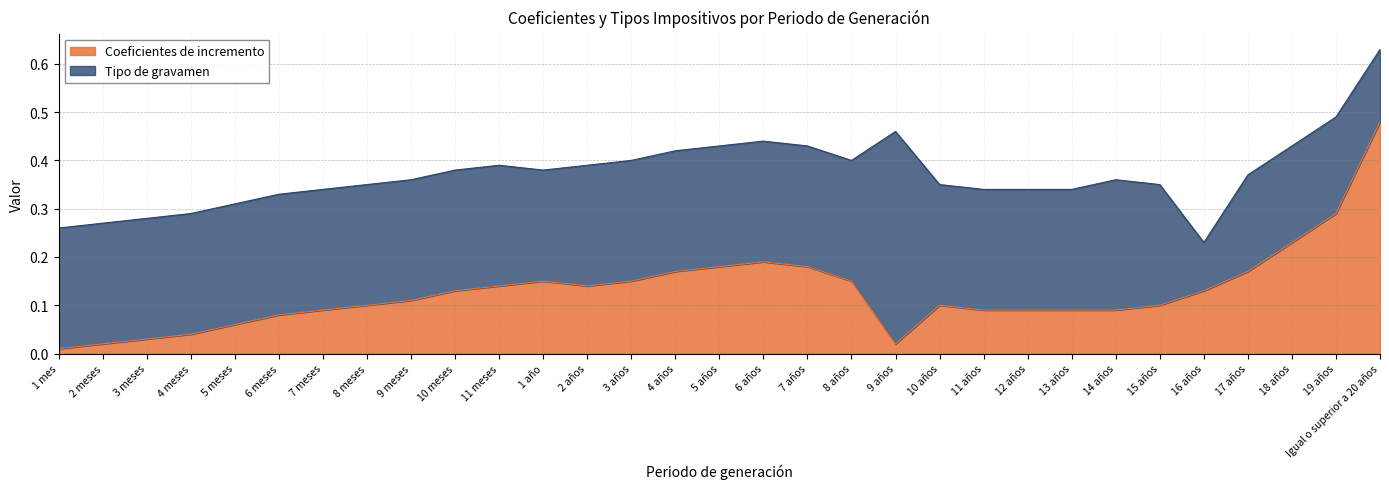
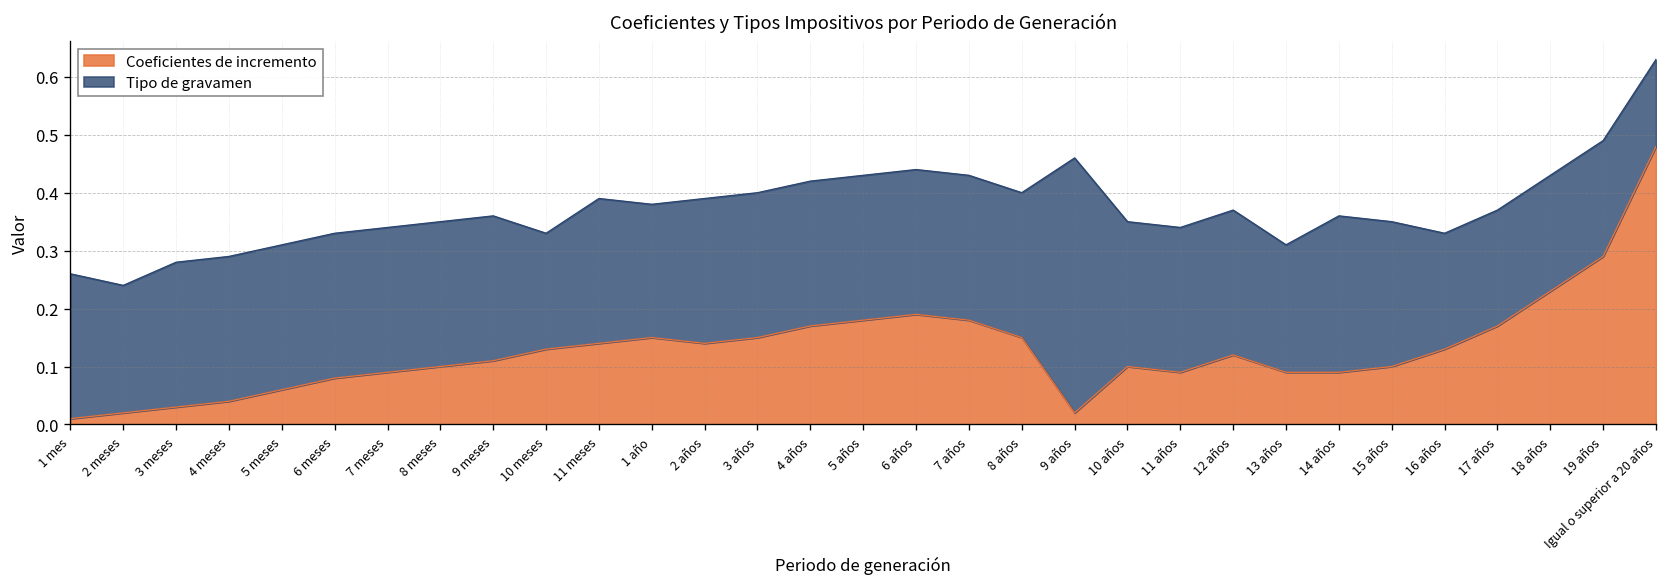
  {
    "Coeficientes de incremento": {
      "1 mes": 0.01,
      "2 meses": 0.02,
      "3 meses": 0.03,
      "4 meses": 0.04,
      "5 meses": 0.06,
      "6 meses": 0.08,
      "7 meses": 0.09,
      "8 meses": 0.10,
      "9 meses": 0.11,
      "10 meses": 0.13,
      "11 meses": 0.14,
      "1 año": 0.15,
      "2 años": 0.14,
      "3 años": 0.15,
      "4 años": 0.17,
      "5 años": 0.18,
      "6 años": 0.19,
      "7 años": 0.18,
      "8 años": 0.15,
      "9 años": 0.02,
      "10 años": 0.10,
      "11 años": 0.09,
-     "12 años": 0.09,
+     "12 años": 0.12,
      "13 años": 0.09,
      "14 años": 0.09,
      "15 años": 0.10,
      "16 años": 0.13,
      "17 años": 0.17,
      "18 años": 0.23,
      "19 años": 0.29,
      "Igual o superior a 20 años": 0.48
    },
    "Tipo de gravamen": {
      "1 mes": 0.25,
-     "2 meses": 0.25,
+     "2 meses": 0.22,
      "3 meses": 0.25,
      "4 meses": 0.25,
      "5 meses": 0.25,
      "6 meses": 0.25,
      "7 meses": 0.25,
      "8 meses": 0.25,
      "9 meses": 0.25,
-     "10 meses": 0.25,
+     "10 meses": 0.20,
      "11 meses": 0.25,
      "1 año": 0.23,
      "2 años": 0.25,
      "3 años": 0.25,
      "4 años": 0.25,
      "5 años": 0.25,
      "6 años": 0.25,
      "7 años": 0.25,
      "8 años": 0.25,
      "9 años": 0.44,
      "10 años": 0.25,
      "11 años": 0.25,
      "12 años": 0.25,
-     "13 años": 0.25,
+     "13 años": 0.22,
      "14 años": 0.27,
      "15 años": 0.25,
-     "16 años": 0.1,
+     "16 años": 0.2,
      "17 años": 0.20,
      "18 años": 0.20,
      "19 años": 0.20,
      "Igual o superior a 20 años": 0.15
    }
  }
